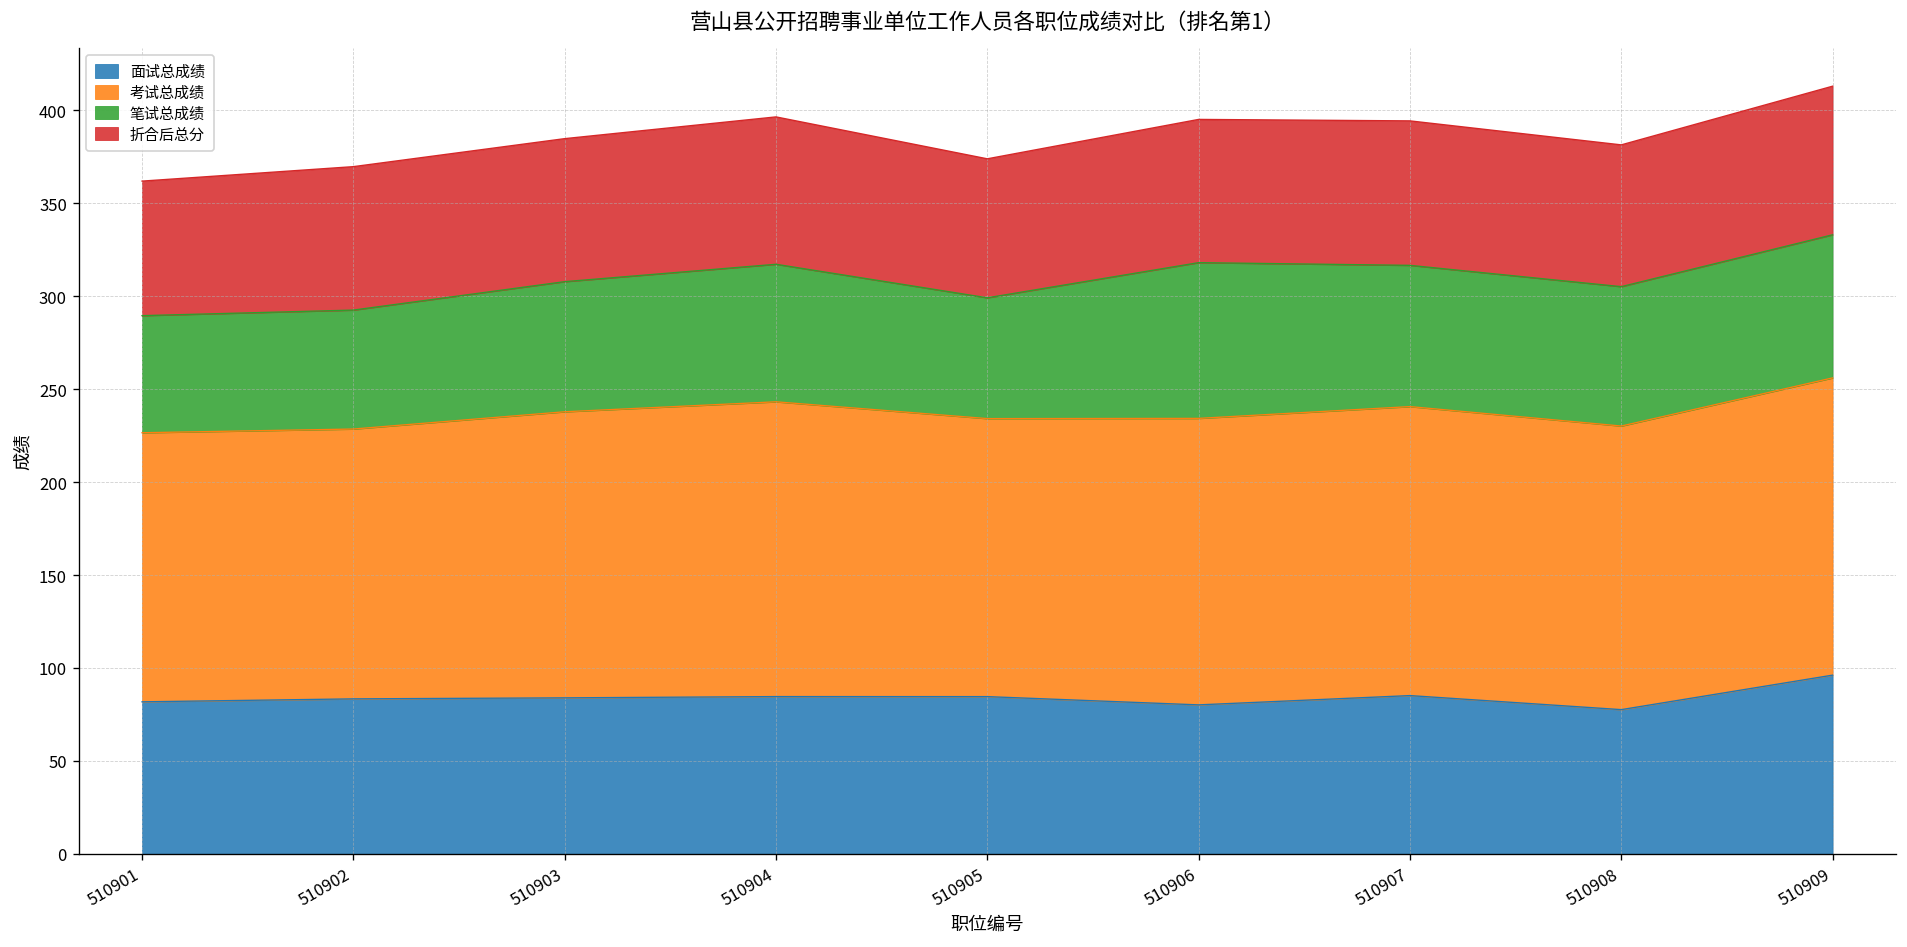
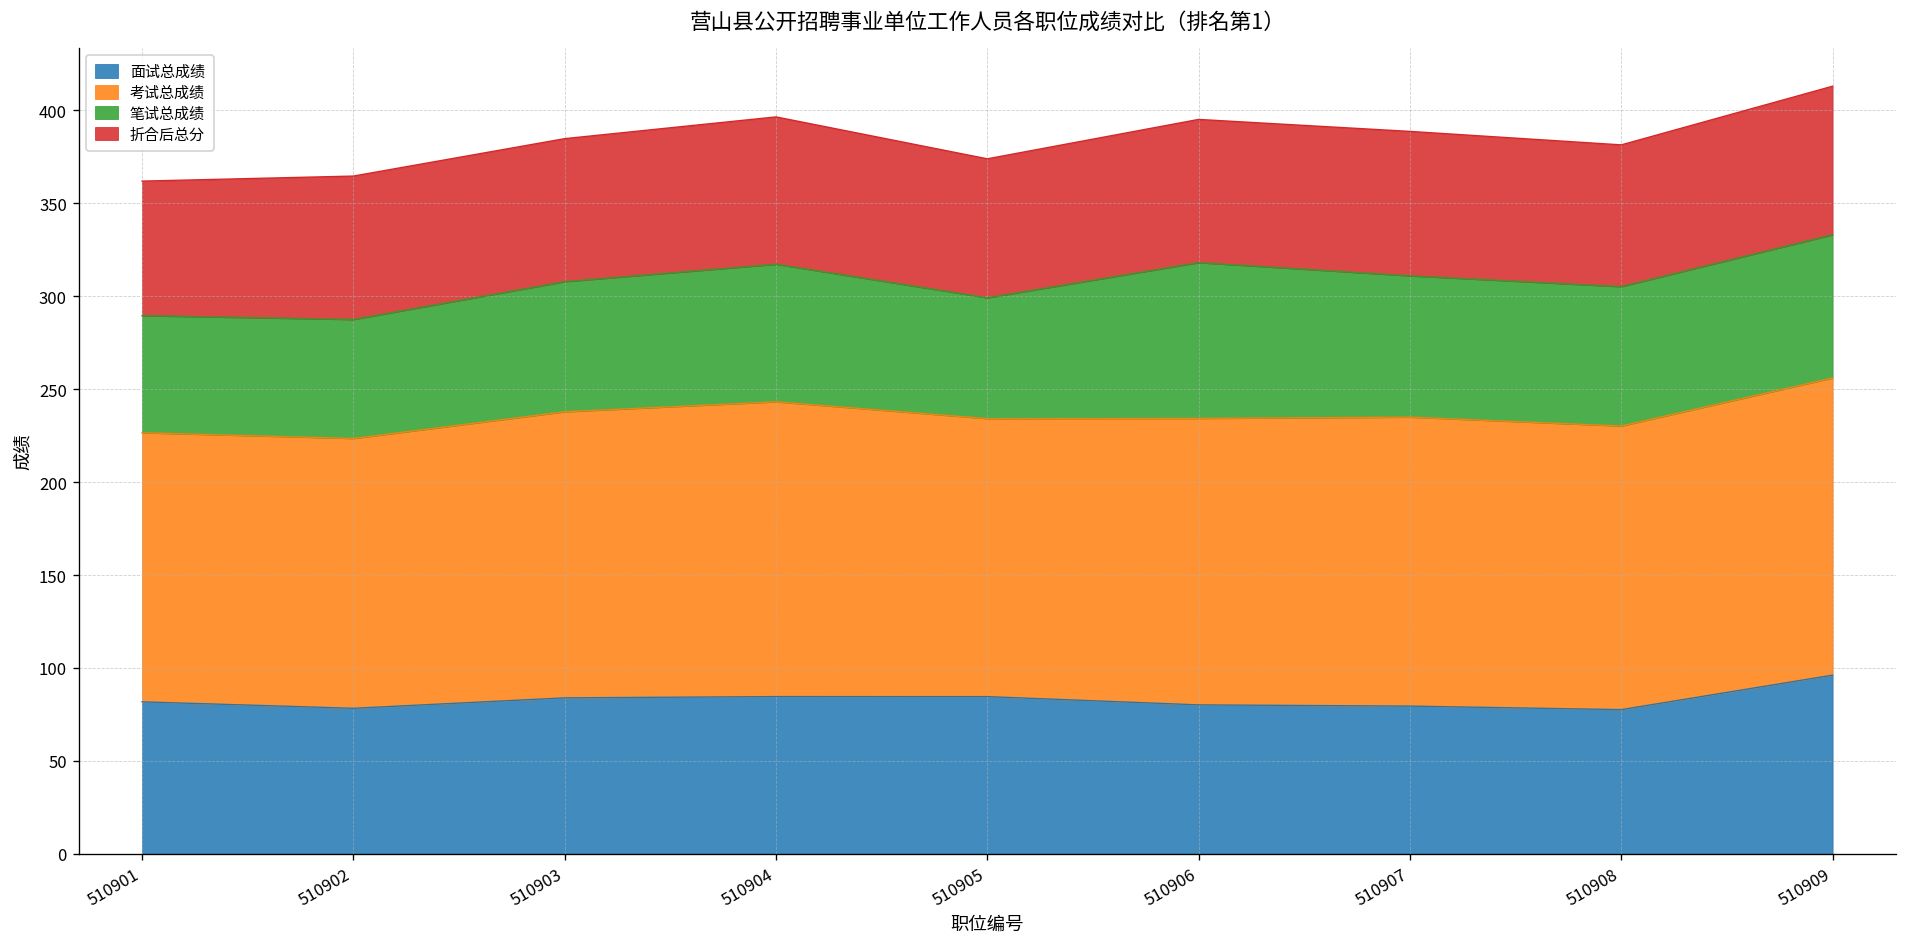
  {
    "面试总成绩": {
      "510901": 82,
-     "510902": 83,
+     "510902": 78,
      "510903": 84,
      "510904": 85,
      "510905": 85,
      "510906": 80,
-     "510907": 85,
+     "510907": 79,
      "510908": 78,
      "510909": 96
    },
    "考试总成绩": {
      "510901": 145,
      "510902": 145,
      "510903": 154,
      "510904": 159,
      "510905": 150,
      "510906": 154,
      "510907": 155,
      "510908": 153,
      "510909": 160
    },
    "笔试总成绩": {
      "510901": 63,
      "510902": 64,
      "510903": 70,
      "510904": 74,
      "510905": 65,
      "510906": 84,
      "510907": 76,
      "510908": 75,
      "510909": 77
    },
    "折合后总分": {
      "510901": 72,
      "510902": 77,
      "510903": 77,
      "510904": 79,
      "510905": 75,
      "510906": 77,
      "510907": 78,
      "510908": 76,
      "510909": 80
    }
  }
